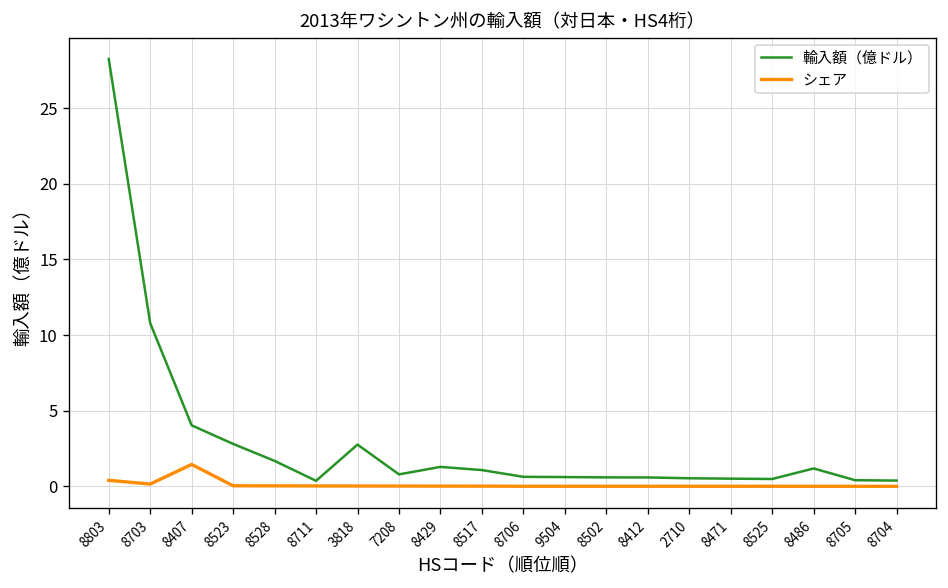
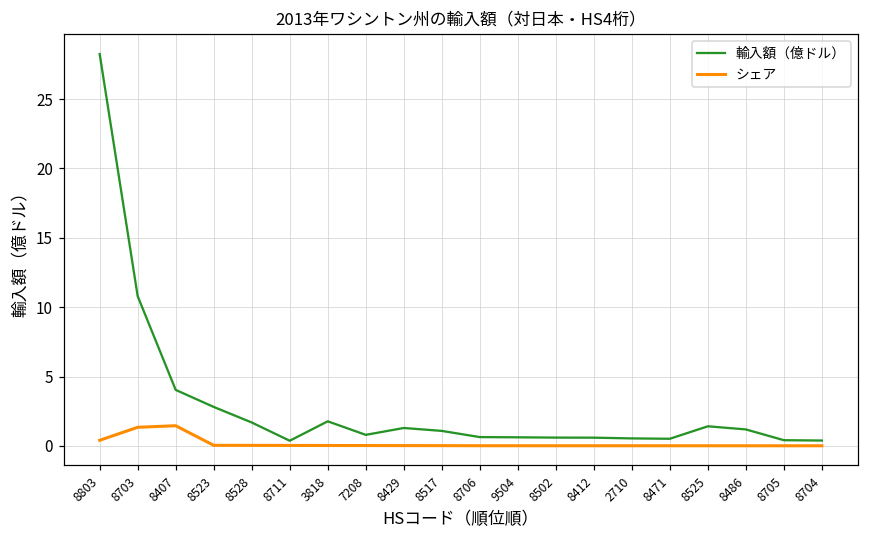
  {
    "輸入額（億ドル）": {
      "8803": 28.3,
      "8703": 10.8,
      "8407": 4.0,
      "8523": 2.8,
      "8528": 1.7,
      "8711": 0.4,
-     "3818": 2.8,
+     "3818": 1.8,
      "7208": 0.8,
      "8429": 1.3,
      "8517": 1.1,
      "8706": 0.6,
      "9504": 0.6,
      "8502": 0.6,
      "8412": 0.6,
      "2710": 0.5,
      "8471": 0.5,
-     "8525": 0.5,
+     "8525": 1.4,
      "8486": 1.2,
      "8705": 0.4,
      "8704": 0.4
    },
    "シェア": {
      "8803": 0.4,
-     "8703": 0.2,
+     "8703": 1.3,
      "8407": 1.5,
      "8523": 0.0,
      "8528": 0.0,
      "8711": 0.0,
      "3818": 0.0,
      "7208": 0.0,
      "8429": 0.0,
      "8517": 0.0,
      "8706": 0.0,
      "9504": 0.0,
      "8502": 0.0,
      "8412": 0.0,
      "2710": 0.0,
      "8471": 0.0,
      "8525": 0.0,
      "8486": 0.0,
      "8705": 0.0,
      "8704": 0.0
    }
  }
